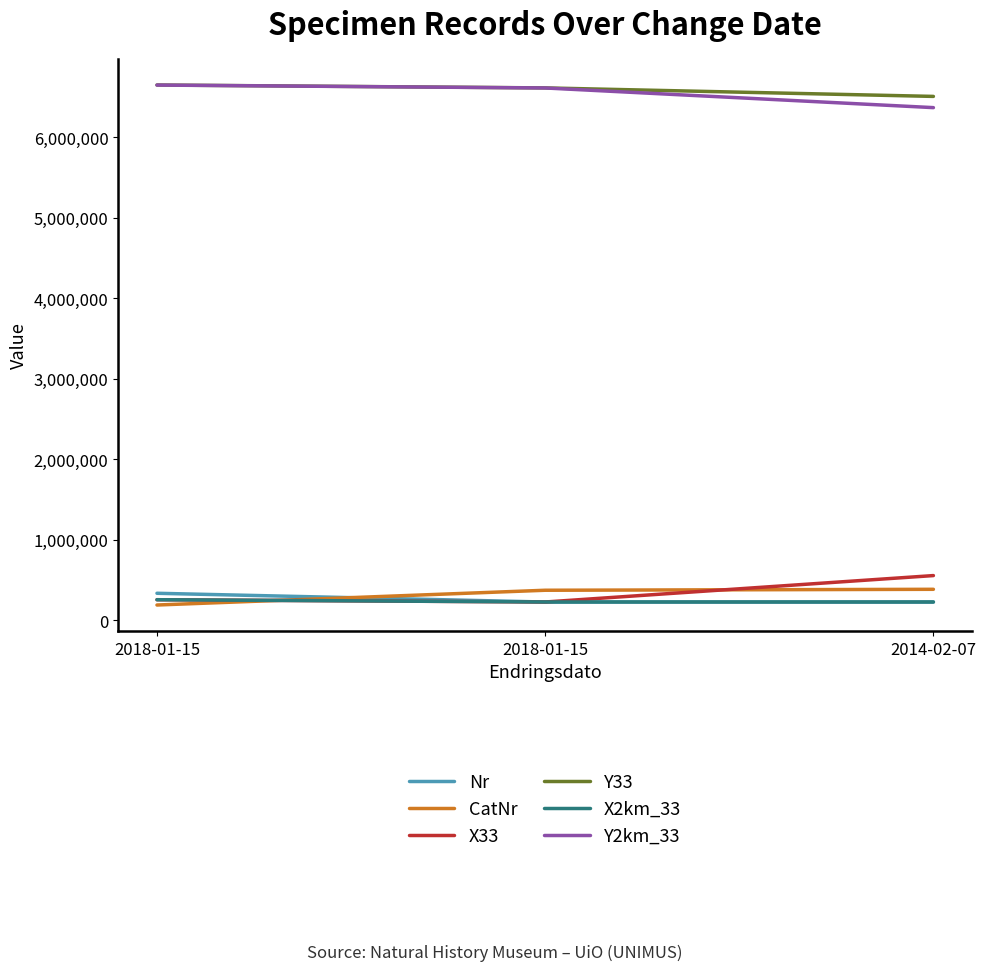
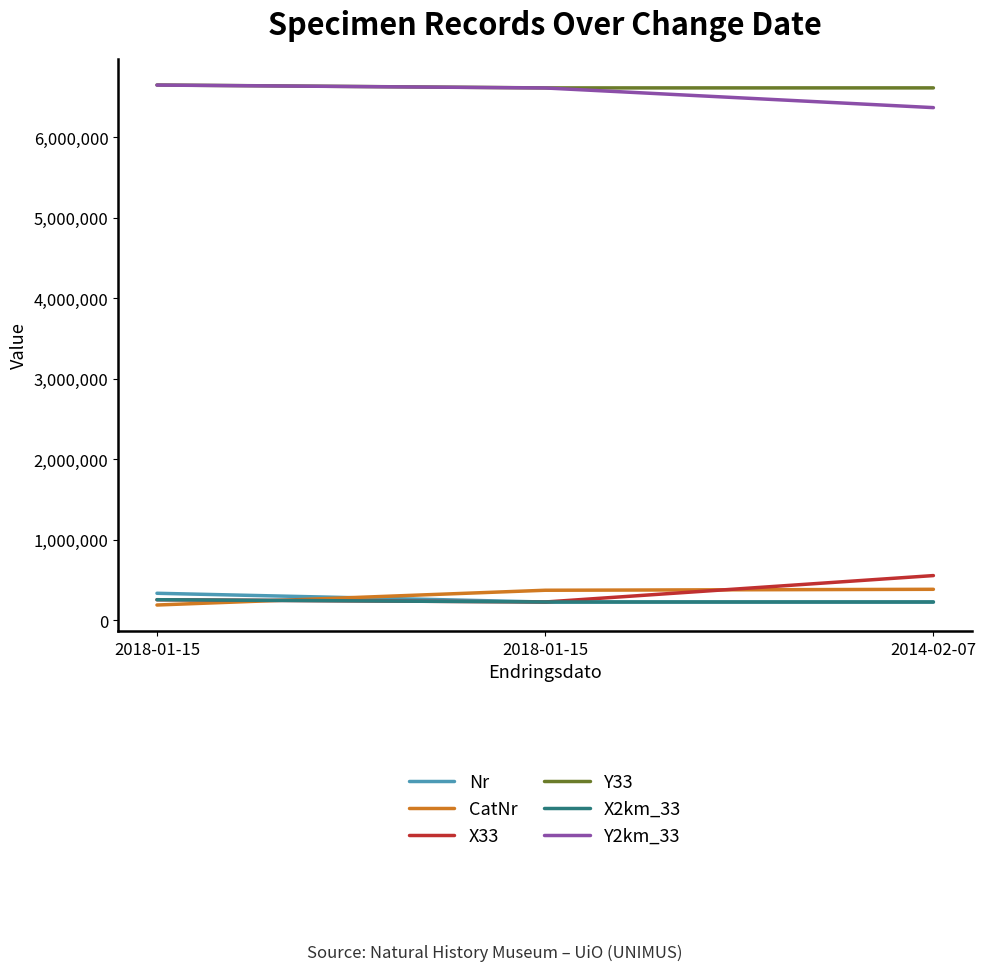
  {
    "CatNr": {
      "2014-02-07": "400,000"
    },
    "X33": {
      "2014-02-07": "600,000"
    },
    "Y33": {
-     "2014-02-07": "6,500,000"
+     "2014-02-07": "6,600,000"
    },
    "Y2km_33": {
      "2014-02-07": "6,400,000"
    }
  }
